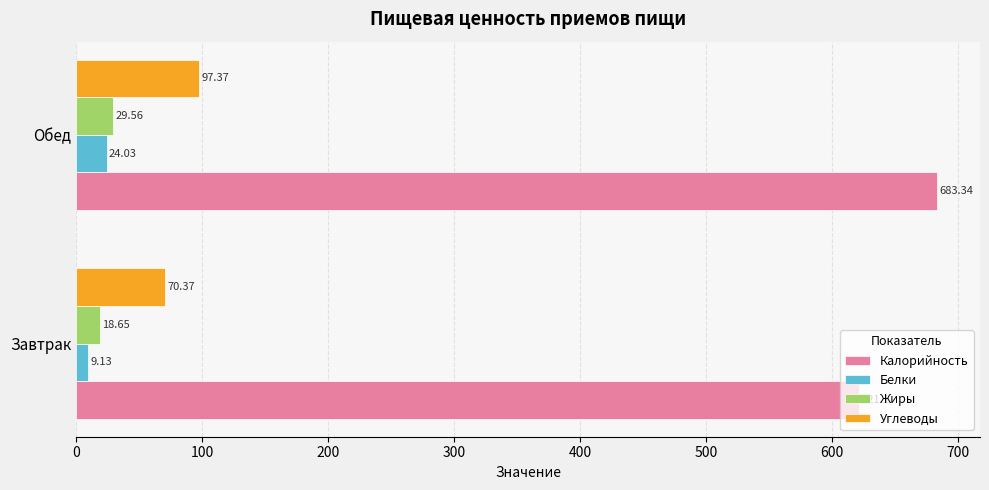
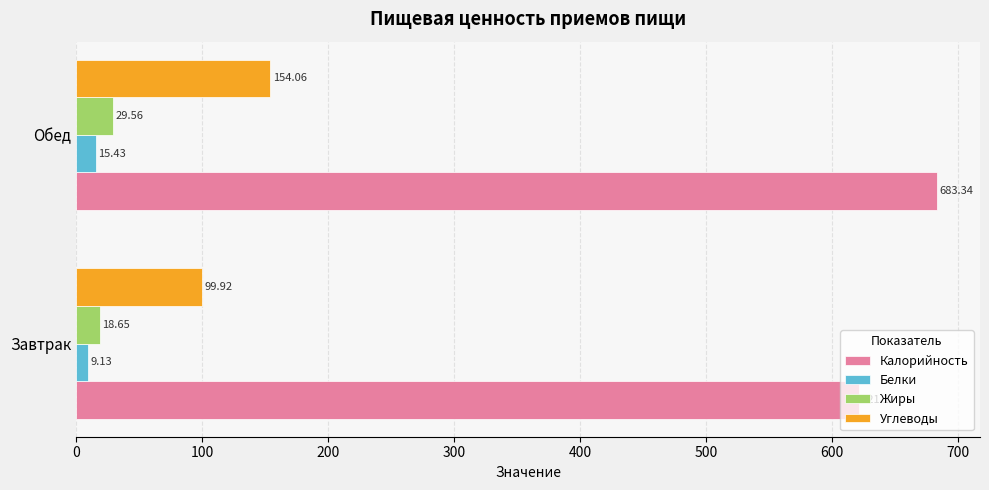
  {
    "Калорийность": {
      "Обед": 683.34
    },
    "Белки": {
-     "Обед": 24.03,
+     "Обед": 15.43,
      "Завтрак": 9.13
    },
    "Жиры": {
      "Обед": 29.56,
      "Завтрак": 18.65
    },
    "Углеводы": {
-     "Обед": 97.37,
-     "Завтрак": 70.37
+     "Обед": 154.06,
+     "Завтрак": 99.92
    }
  }
